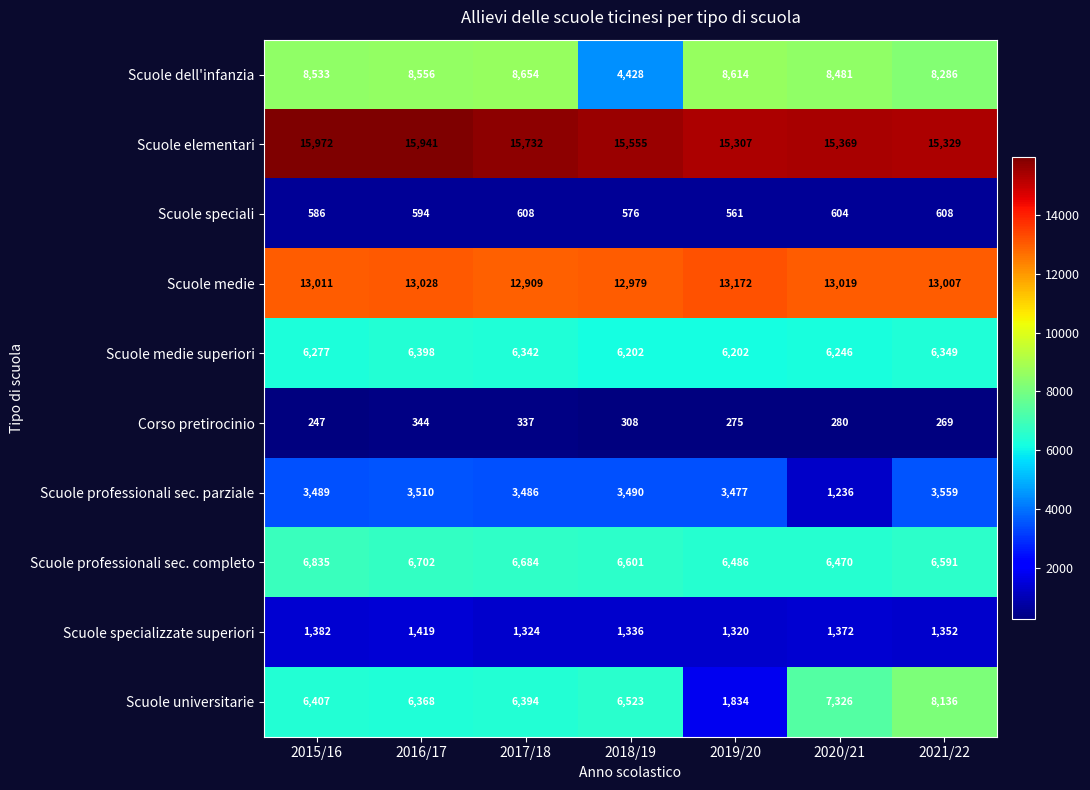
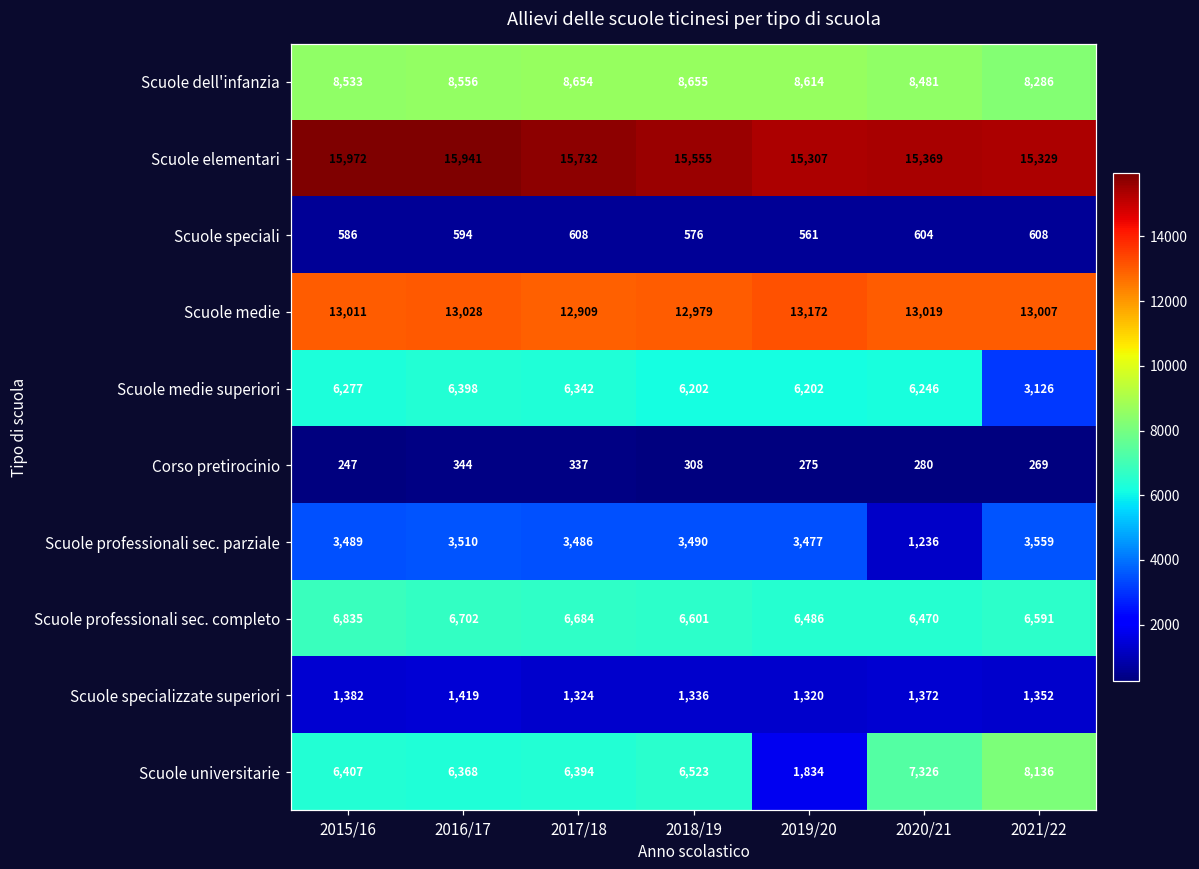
  {
    "Scuole dell'infanzia": {
      "2015/16": "8,533",
      "2016/17": "8,556",
      "2017/18": "8,654",
-     "2018/19": "4,428",
+     "2018/19": "8,655",
      "2019/20": "8,614",
      "2020/21": "8,481",
      "2021/22": "8,286"
    },
    "Scuole elementari": {
      "2015/16": "15,972",
      "2016/17": "15,941",
      "2017/18": "15,732",
      "2018/19": "15,555",
      "2019/20": "15,307",
      "2020/21": "15,369",
      "2021/22": "15,329"
    },
    "Scuole speciali": {
      "2015/16": "586",
      "2016/17": "594",
      "2017/18": "608",
      "2018/19": "576",
      "2019/20": "561",
      "2020/21": "604",
      "2021/22": "608"
    },
    "Scuole medie": {
      "2015/16": "13,011",
      "2016/17": "13,028",
      "2017/18": "12,909",
      "2018/19": "12,979",
      "2019/20": "13,172",
      "2020/21": "13,019",
      "2021/22": "13,007"
    },
    "Scuole medie superiori": {
      "2015/16": "6,277",
      "2016/17": "6,398",
      "2017/18": "6,342",
      "2018/19": "6,202",
      "2019/20": "6,202",
      "2020/21": "6,246",
-     "2021/22": "6,349"
+     "2021/22": "3,126"
    },
    "Corso pretirocinio": {
      "2015/16": "247",
      "2016/17": "344",
      "2017/18": "337",
      "2018/19": "308",
      "2019/20": "275",
      "2020/21": "280",
      "2021/22": "269"
    },
    "Scuole professionali sec. parziale": {
      "2015/16": "3,489",
      "2016/17": "3,510",
      "2017/18": "3,486",
      "2018/19": "3,490",
      "2019/20": "3,477",
      "2020/21": "1,236",
      "2021/22": "3,559"
    },
    "Scuole professionali sec. completo": {
      "2015/16": "6,835",
      "2016/17": "6,702",
      "2017/18": "6,684",
      "2018/19": "6,601",
      "2019/20": "6,486",
      "2020/21": "6,470",
      "2021/22": "6,591"
    },
    "Scuole specializzate superiori": {
      "2015/16": "1,382",
      "2016/17": "1,419",
      "2017/18": "1,324",
      "2018/19": "1,336",
      "2019/20": "1,320",
      "2020/21": "1,372",
      "2021/22": "1,352"
    },
    "Scuole universitarie": {
      "2015/16": "6,407",
      "2016/17": "6,368",
      "2017/18": "6,394",
      "2018/19": "6,523",
      "2019/20": "1,834",
      "2020/21": "7,326",
      "2021/22": "8,136"
    }
  }
